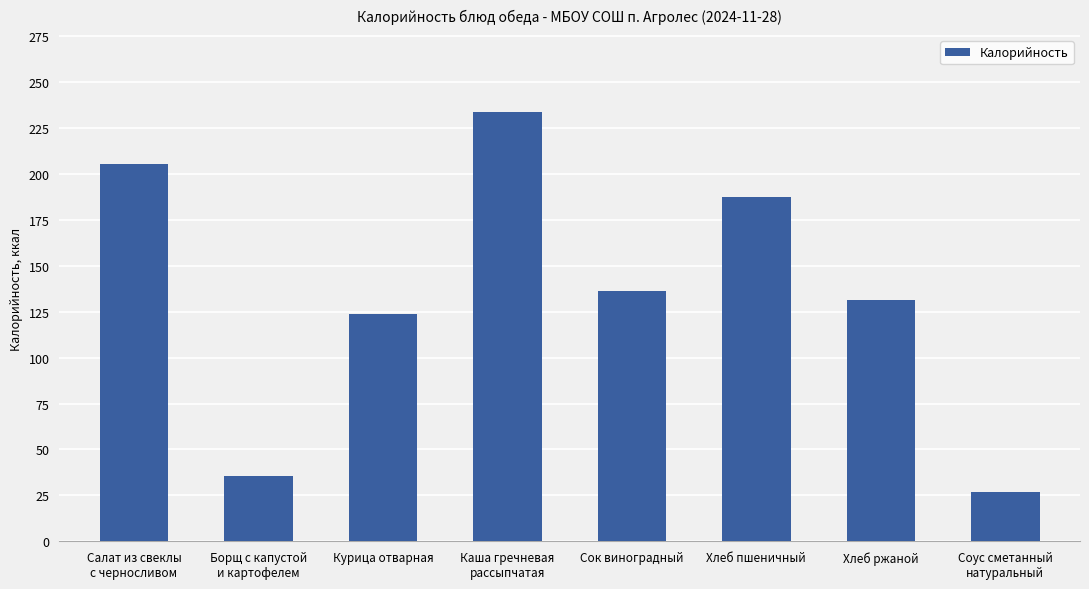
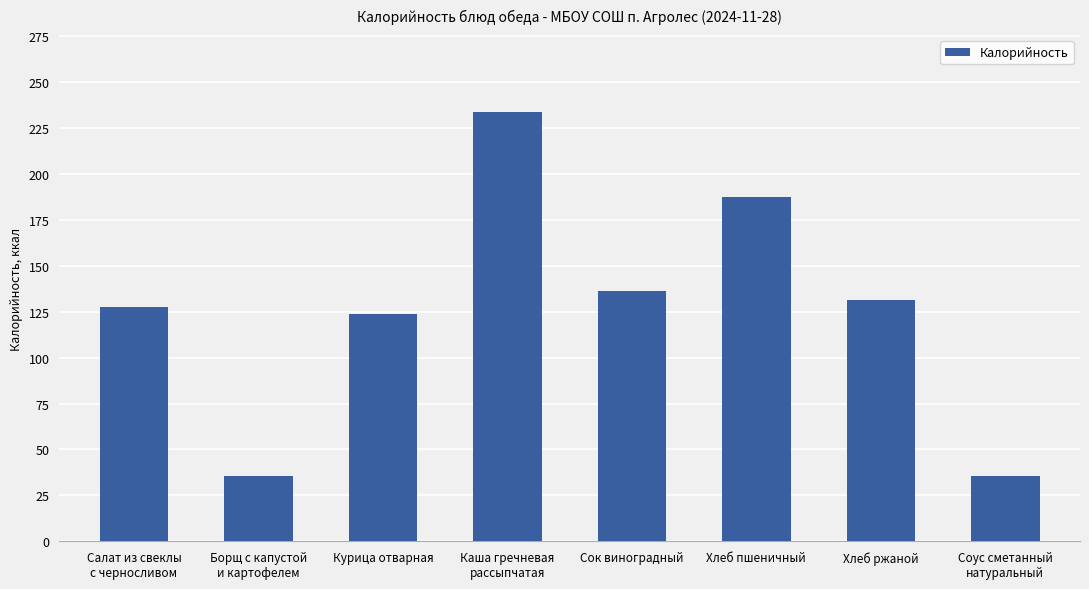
  {
-   "Салат из свеклы с черносливом": 206,
+   "Салат из свеклы с черносливом": 128,
    "Борщ с капустой и картофелем": 36,
    "Курица отварная": 124,
    "Каша гречневая рассыпчатая": 234,
    "Сок виноградный": 136,
    "Хлеб пшеничный": 188,
    "Хлеб ржаной": 132,
-   "Соус сметанный натуральный": 27
+   "Соус сметанный натуральный": 36
  }
